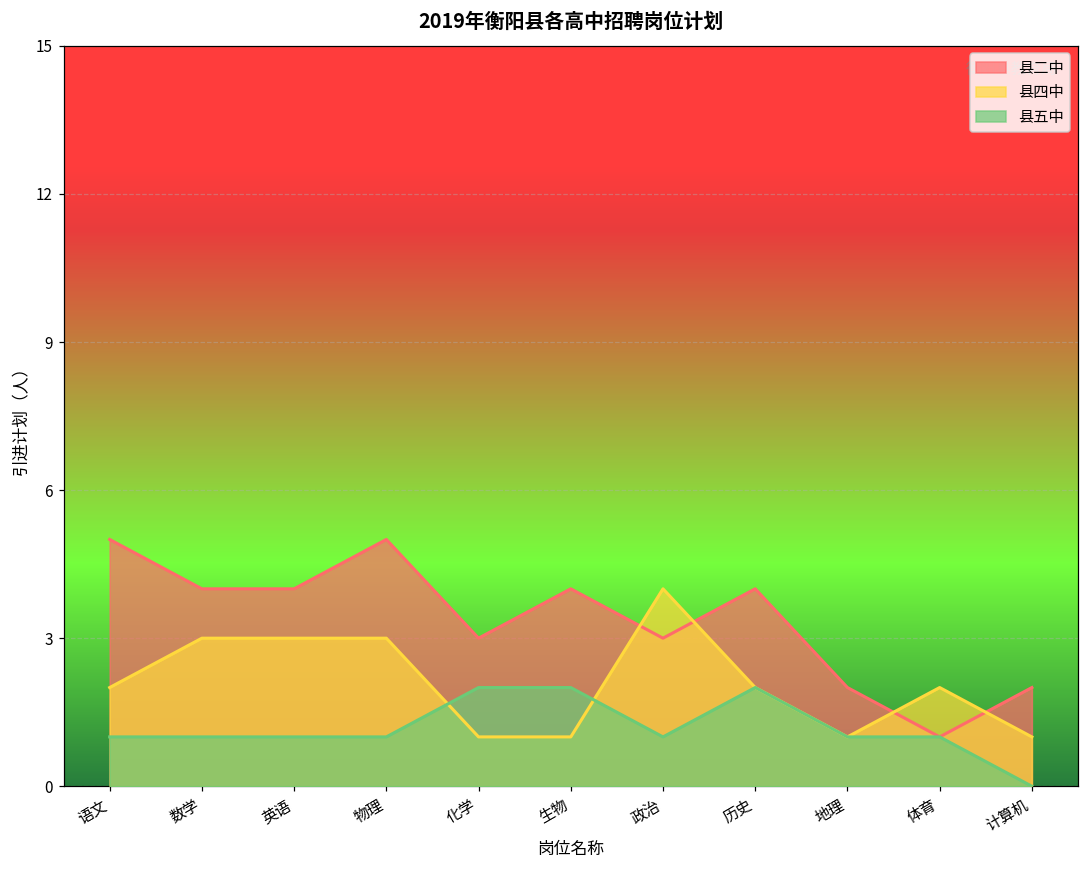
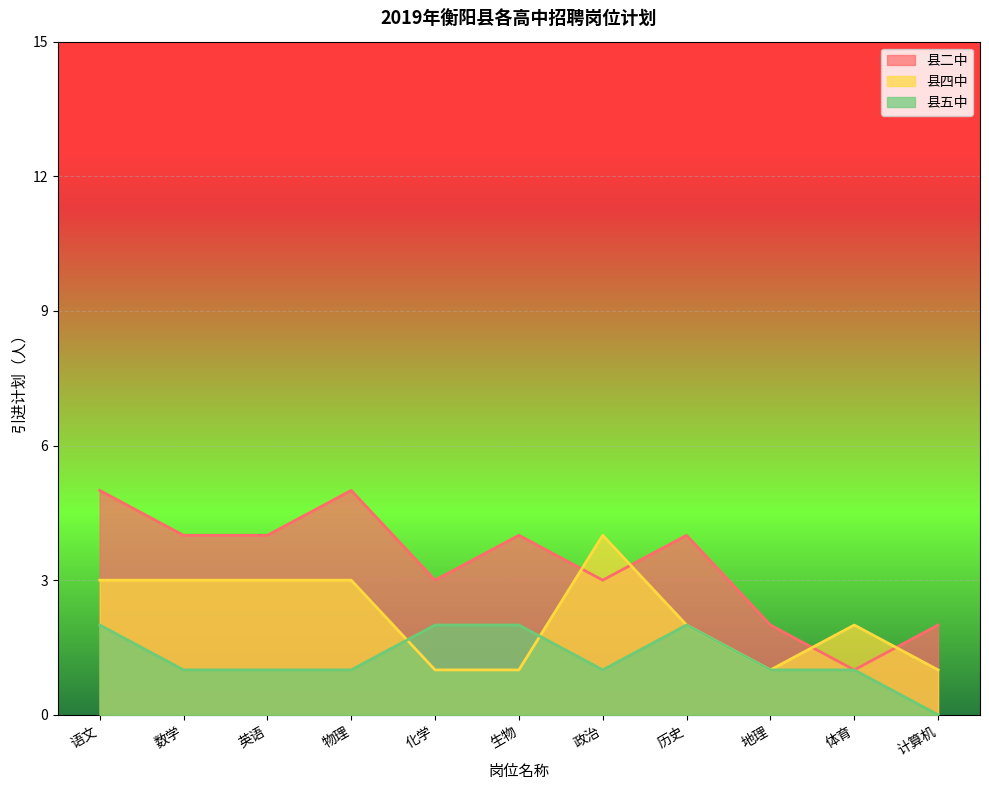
  {
    "县二中": {
      "语文": 5,
      "数学": 4,
      "英语": 4,
      "物理": 5,
      "化学": 3,
      "生物": 4,
      "政治": 3,
      "历史": 4,
      "地理": 2,
      "计算机": 2
    },
    "县四中": {
-     "语文": 2,
+     "语文": 3,
      "数学": 3,
      "英语": 3,
      "物理": 3,
      "化学": 1,
      "生物": 1,
      "政治": 4,
      "体育": 2,
      "计算机": 1
    },
    "县五中": {
-     "语文": 1,
+     "语文": 2,
      "数学": 1,
      "英语": 1,
      "物理": 1,
      "化学": 2,
      "生物": 2,
      "政治": 1,
      "计算机": 0
    }
  }
